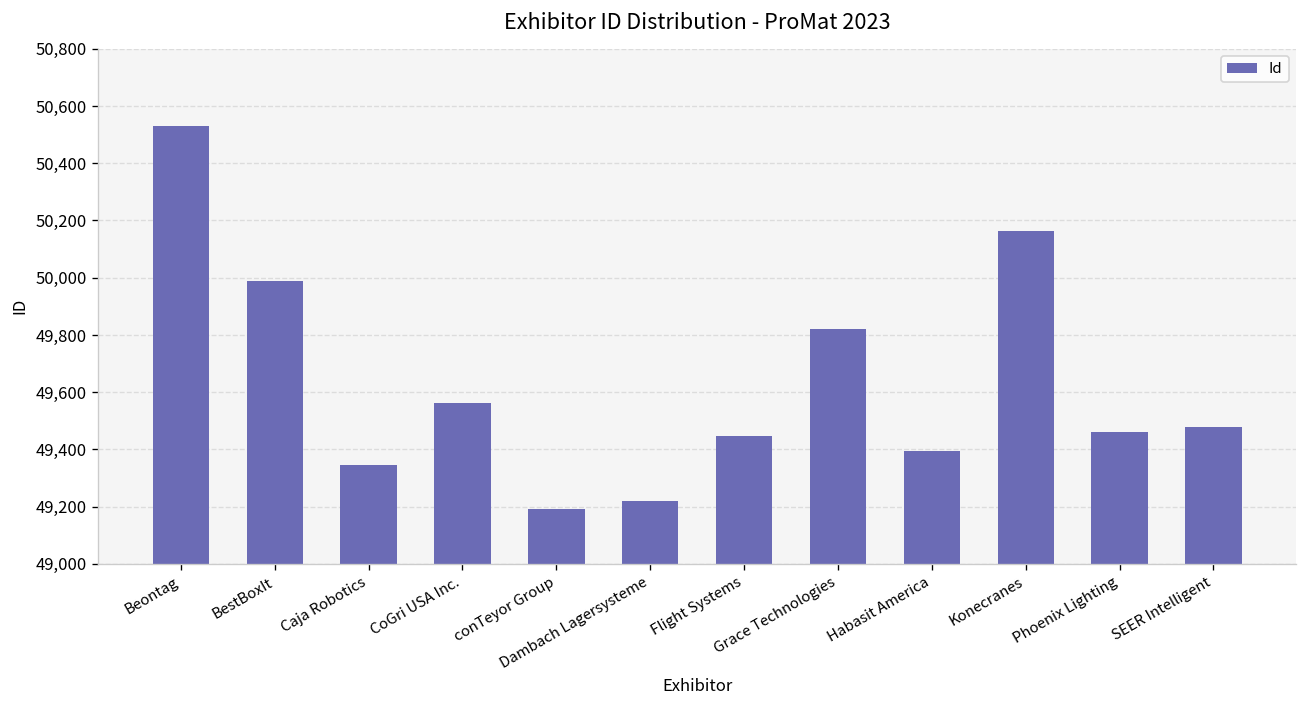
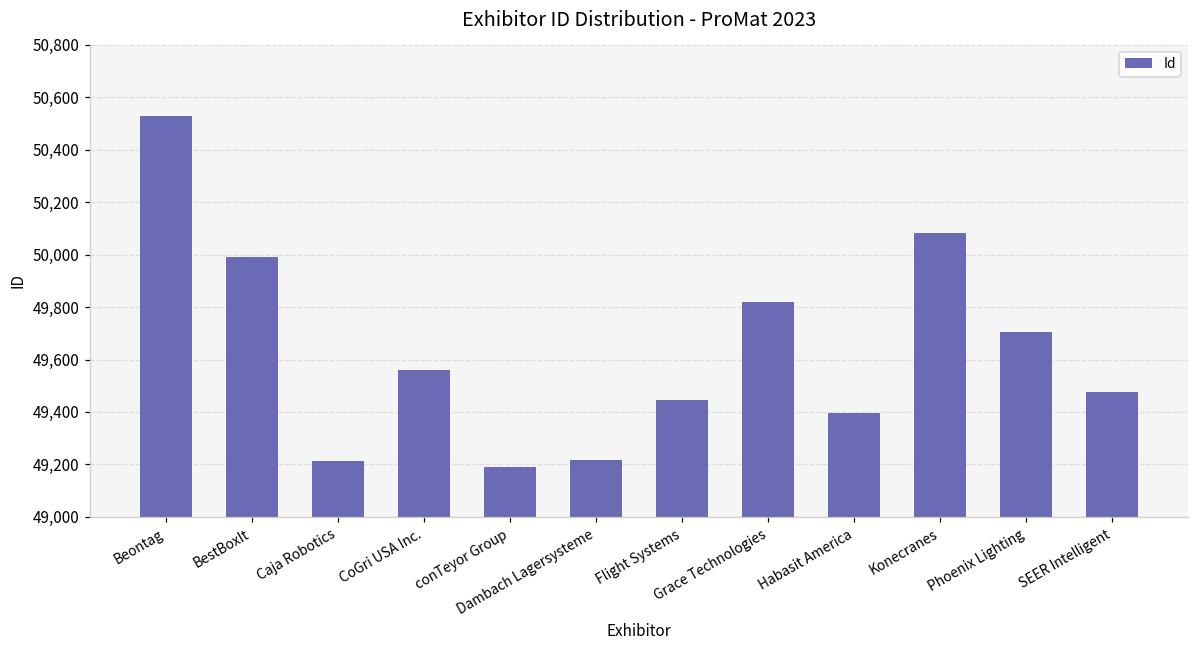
  {
    "Beontag": "50,530",
    "BestBoxIt": "49,990",
-   "Caja Robotics": "49,350",
+   "Caja Robotics": "49,210",
    "CoGri USA Inc.": "49,560",
    "conTeyor Group": "49,190",
    "Dambach Lagersysteme": "49,220",
    "Flight Systems": "49,450",
    "Grace Technologies": "49,820",
    "Habasit America": "49,400",
-   "Konecranes": "50,160",
-   "Phoenix Lighting": "49,460",
+   "Konecranes": "50,080",
+   "Phoenix Lighting": "49,710",
    "SEER Intelligent": "49,480"
  }
